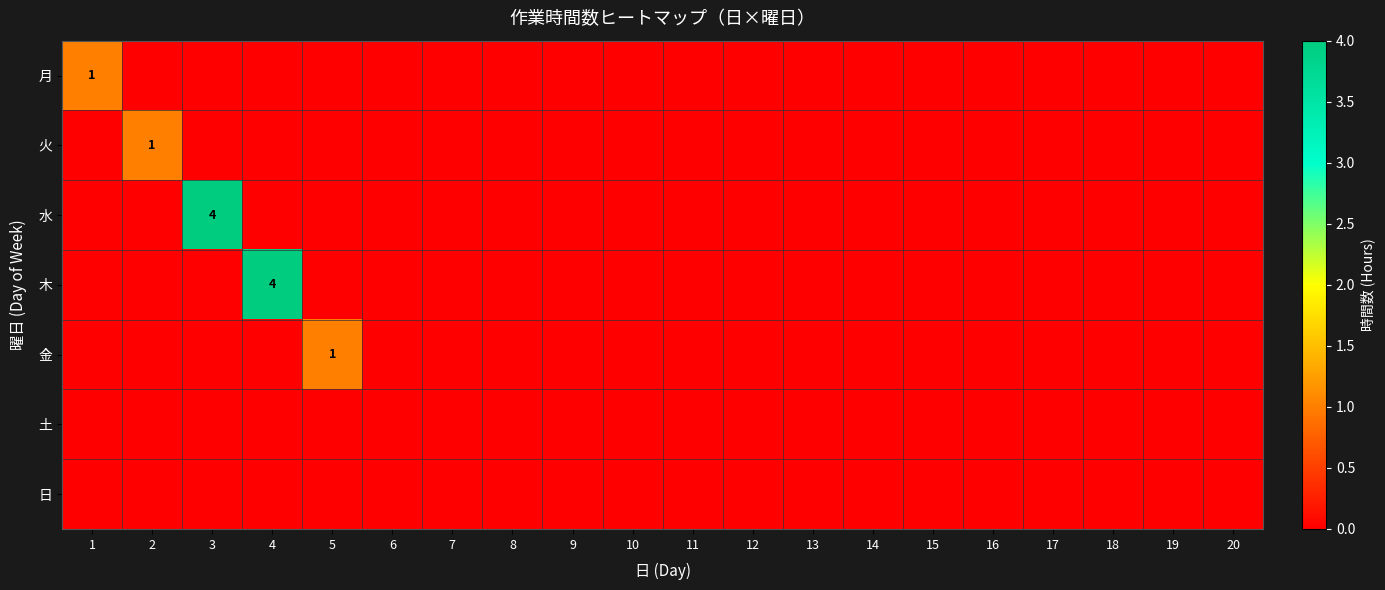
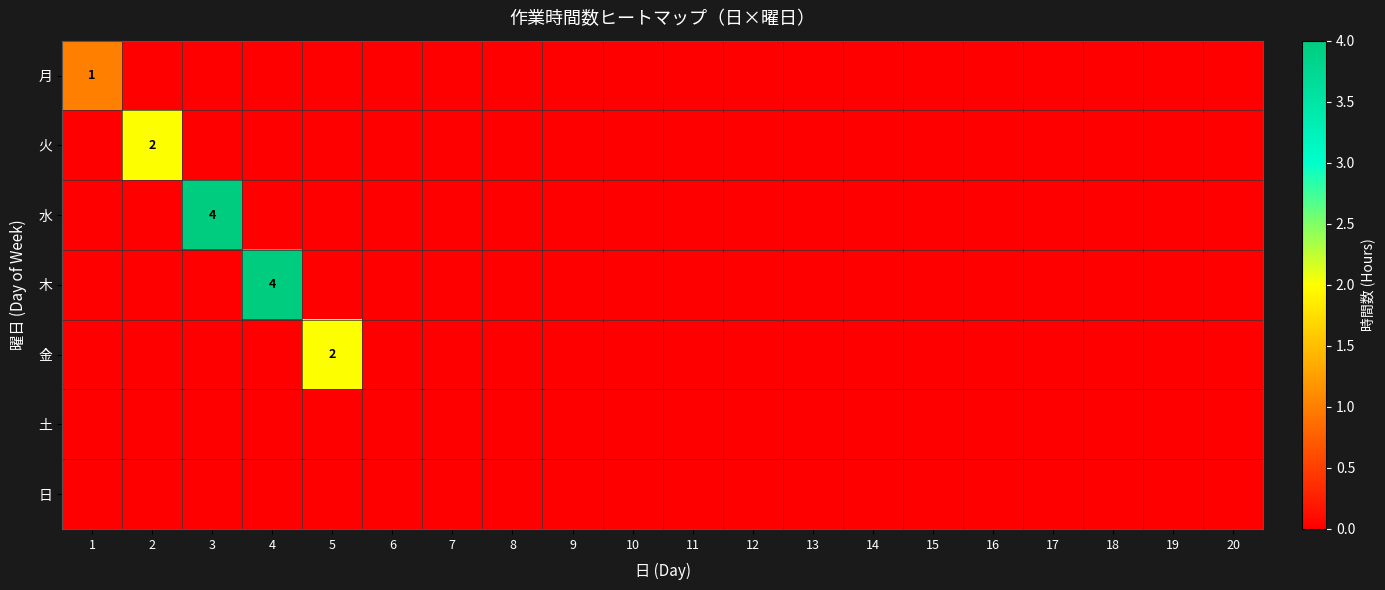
  {
    "月": {
      "1": 1
    },
    "火": {
-     "2": 1
+     "2": 2
    },
    "水": {
      "3": 4
    },
    "木": {
      "4": 4
    },
    "金": {
-     "5": 1
+     "5": 2
    }
  }
